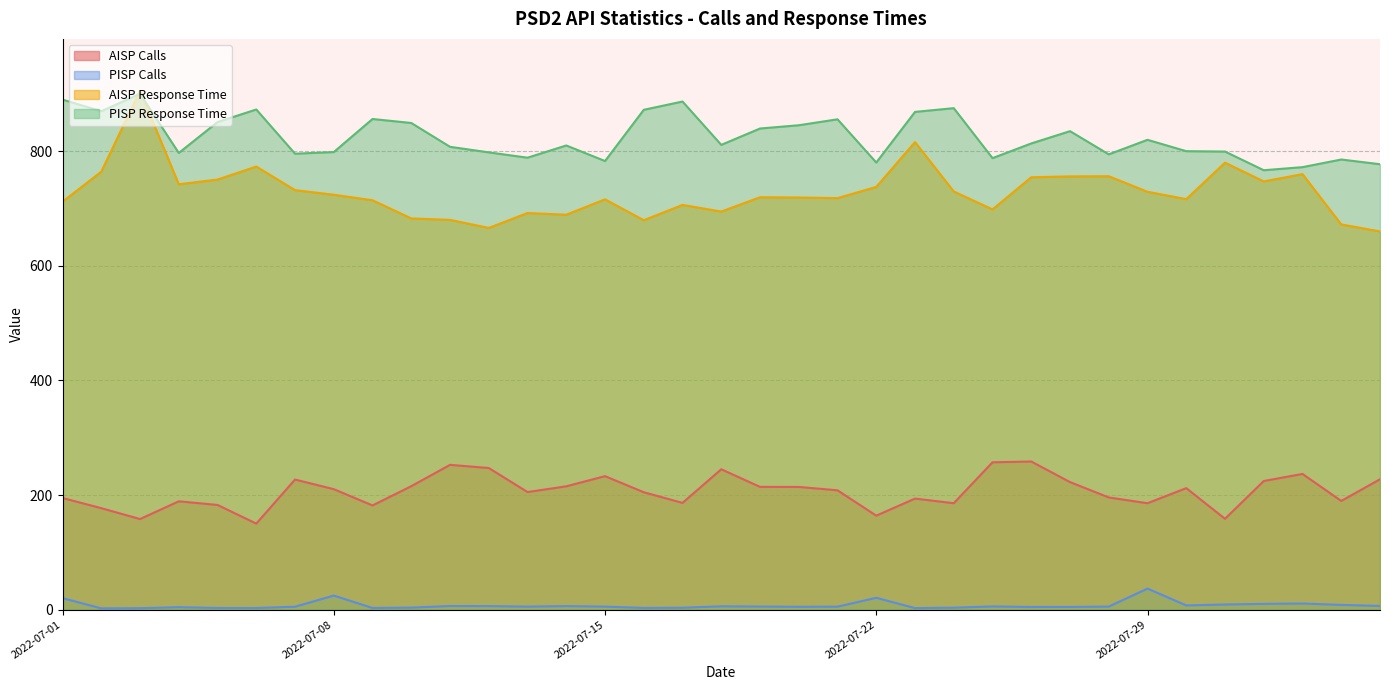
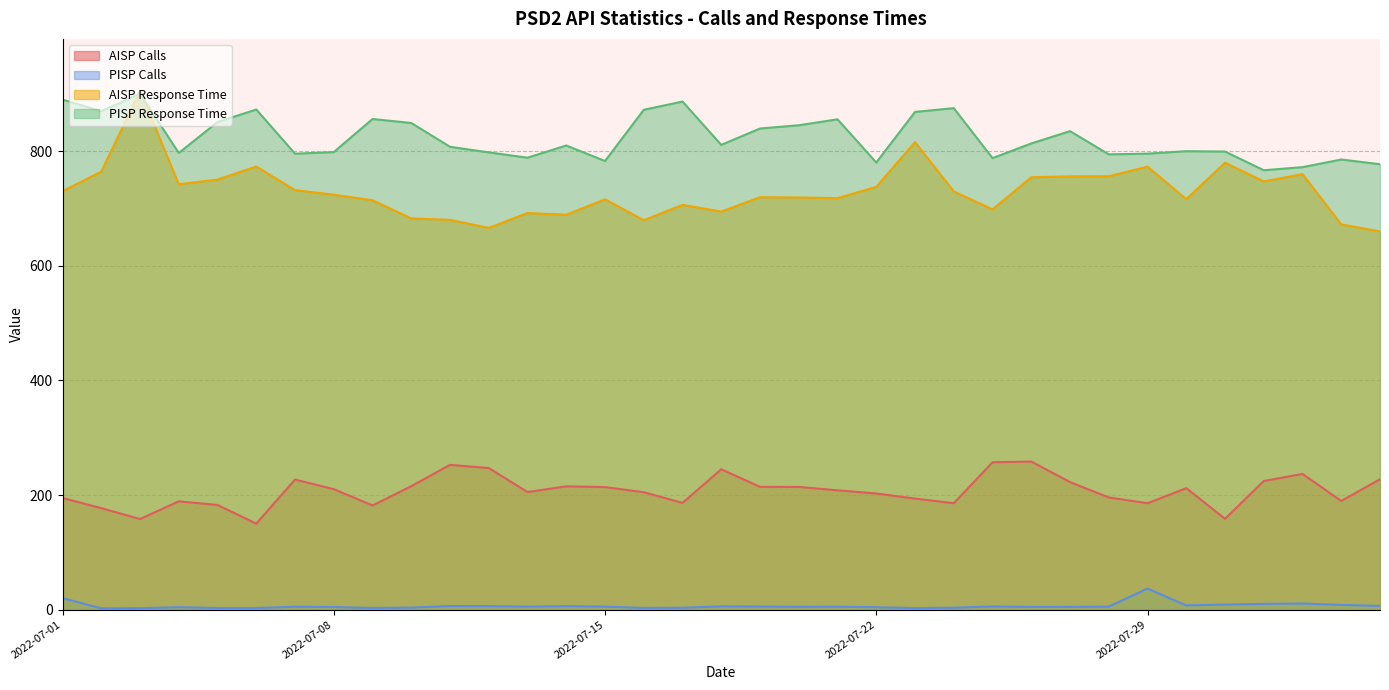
  {
    "AISP Calls": {
      "2022-07-01": 190,
      "2022-07-08": 210,
-     "2022-07-15": 230,
-     "2022-07-22": 160,
+     "2022-07-15": 210,
+     "2022-07-22": 200,
      "2022-07-29": 190
    },
    "PISP Calls": {
      "2022-07-01": 20,
-     "2022-07-08": 20,
+     "2022-07-08": 0,
      "2022-07-15": 10,
-     "2022-07-22": 20,
+     "2022-07-22": 0,
      "2022-07-29": 40
    },
    "AISP Response Time": {
-     "2022-07-01": 710,
+     "2022-07-01": 730,
      "2022-07-08": 720,
      "2022-07-15": 720,
      "2022-07-22": 740,
-     "2022-07-29": 730
+     "2022-07-29": 770
    },
    "PISP Response Time": {
      "2022-07-01": 890,
      "2022-07-08": 800,
      "2022-07-15": 780,
      "2022-07-22": 780,
-     "2022-07-29": 820
+     "2022-07-29": 800
    }
  }
